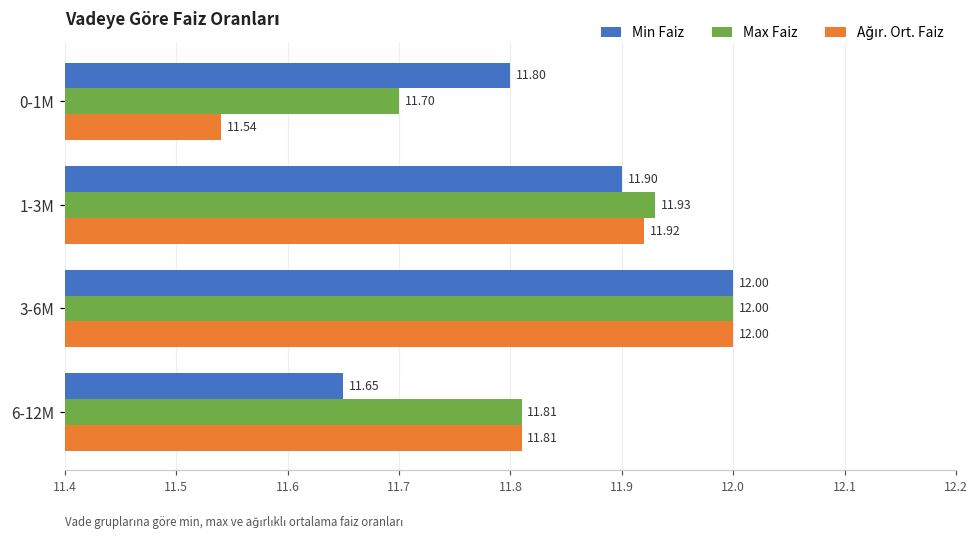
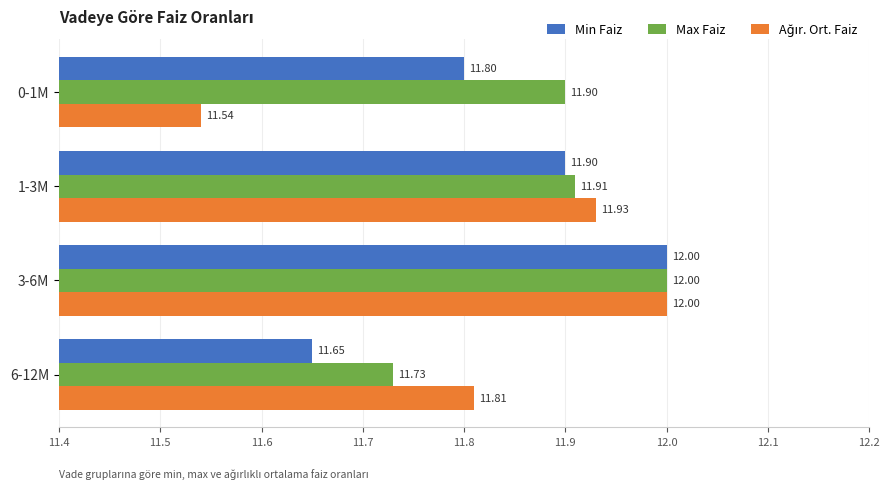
  {
    "Min Faiz": {
      "0-1M": 11.80,
      "1-3M": 11.90,
      "3-6M": 12.00,
      "6-12M": 11.65
    },
    "Max Faiz": {
-     "0-1M": 11.70,
-     "1-3M": 11.93,
+     "0-1M": 11.90,
+     "1-3M": 11.91,
      "3-6M": 12.00,
-     "6-12M": 11.81
+     "6-12M": 11.73
    },
    "Ağır. Ort. Faiz": {
      "0-1M": 11.54,
-     "1-3M": 11.92,
+     "1-3M": 11.93,
      "3-6M": 12.00,
      "6-12M": 11.81
    }
  }
